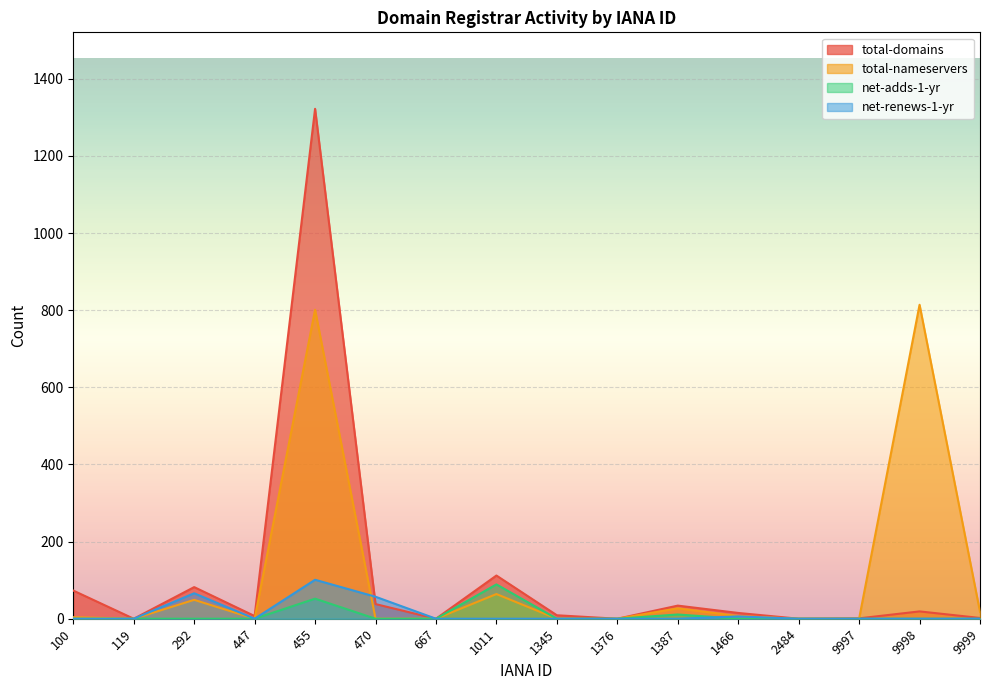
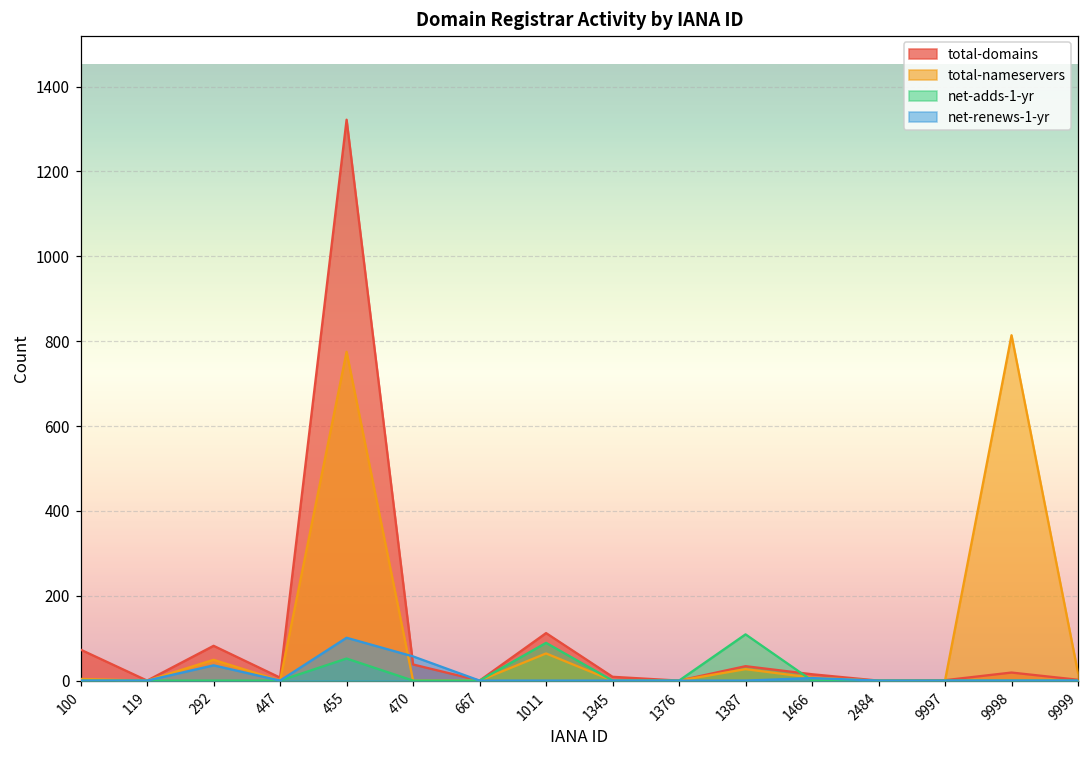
  {
    "total-domains": {
      "100": 70,
      "292": 80,
      "447": 10,
      "455": 1320,
      "470": 40,
      "1011": 110,
      "1345": 10,
      "1387": 30,
      "1466": 20,
      "9998": 20
    },
    "total-nameservers": {
      "292": 50,
-     "455": 800,
+     "455": 780,
      "1011": 60,
      "1387": 30,
      "9998": 810,
      "9999": 20
    },
    "net-adds-1-yr": {
      "292": 0,
      "455": 50,
      "1011": 90,
-     "1387": 10
+     "1387": 110
    },
    "net-renews-1-yr": {
-     "292": 70,
+     "292": 40,
      "455": 100,
      "470": 60,
      "1011": 0,
      "1387": 0
    }
  }
